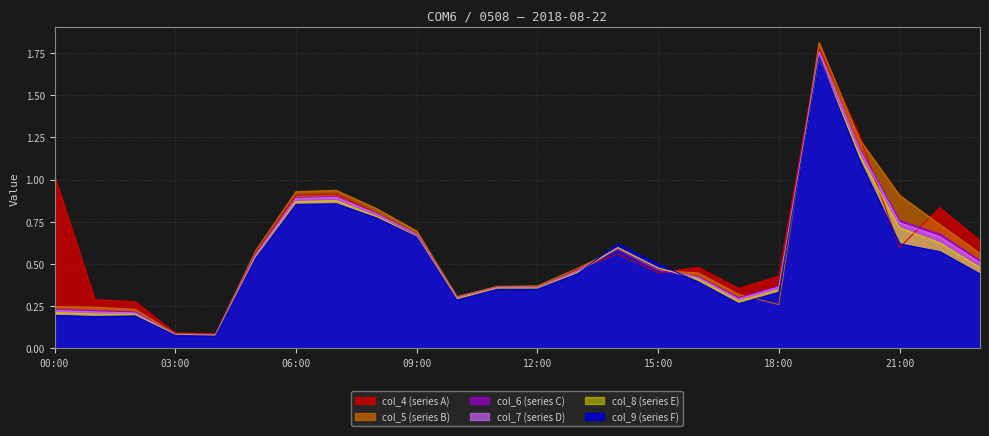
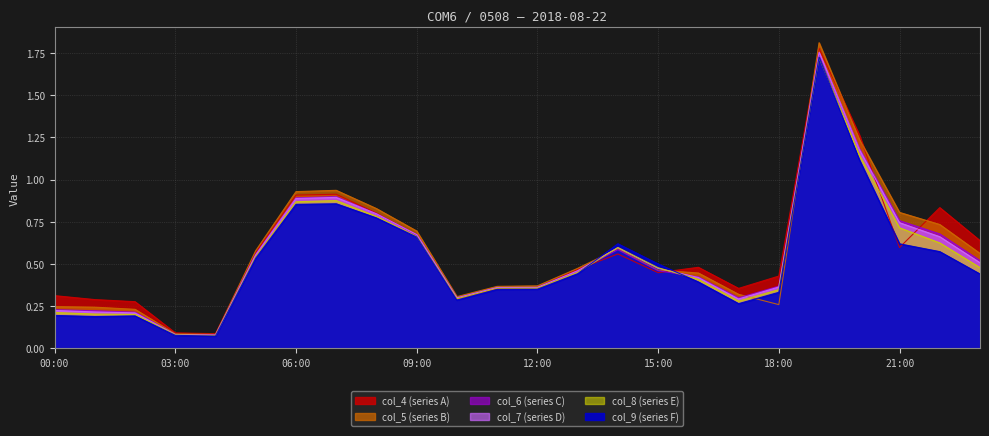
  {
    "col_4 (series A)": {
-     "00:00": 1.02,
+     "00:00": 0.31,
      "06:00": 0.91,
      "18:00": 0.43,
      "21:00": 0.60
    },
    "col_5 (series B)": {
      "00:00": 0.25,
      "06:00": 0.93,
      "09:00": 0.69,
      "18:00": 0.26,
-     "21:00": 0.91
+     "21:00": 0.81
    },
    "col_8 (series E)": {
      "06:00": 0.87,
      "18:00": 0.35,
      "21:00": 0.71
    },
    "col_9 (series F)": {
      "00:00": 0.19,
      "06:00": 0.85,
      "15:00": 0.50,
      "18:00": 0.33,
      "21:00": 0.62
    }
  }
